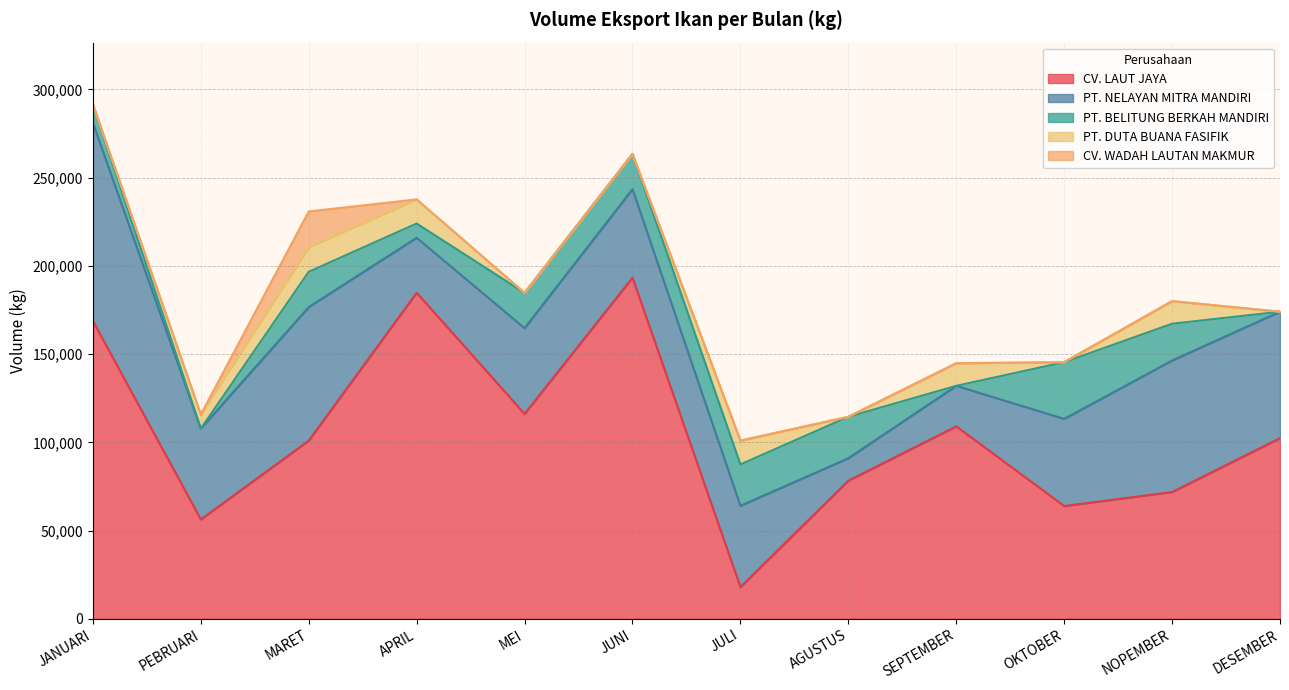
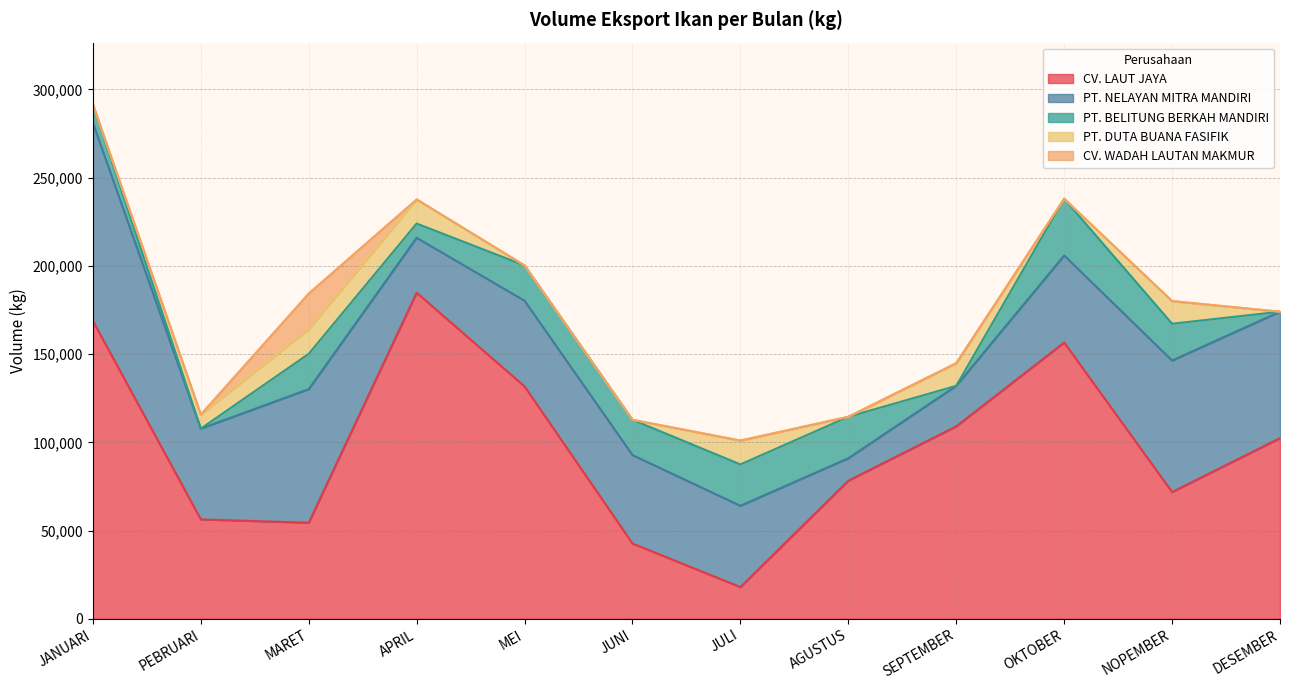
  {
    "CV. LAUT JAYA": {
      "JANUARI": "169,000",
      "PEBRUARI": "56,000",
-     "MARET": "101,000",
+     "MARET": "54,000",
      "APRIL": "185,000",
-     "MEI": "116,000",
-     "JUNI": "193,000",
+     "MEI": "132,000",
+     "JUNI": "43,000",
      "JULI": "18,000",
      "AGUSTUS": "78,000",
      "SEPTEMBER": "109,000",
-     "OKTOBER": "64,000",
+     "OKTOBER": "157,000",
      "NOPEMBER": "72,000",
      "DESEMBER": "102,000"
    }
  }
